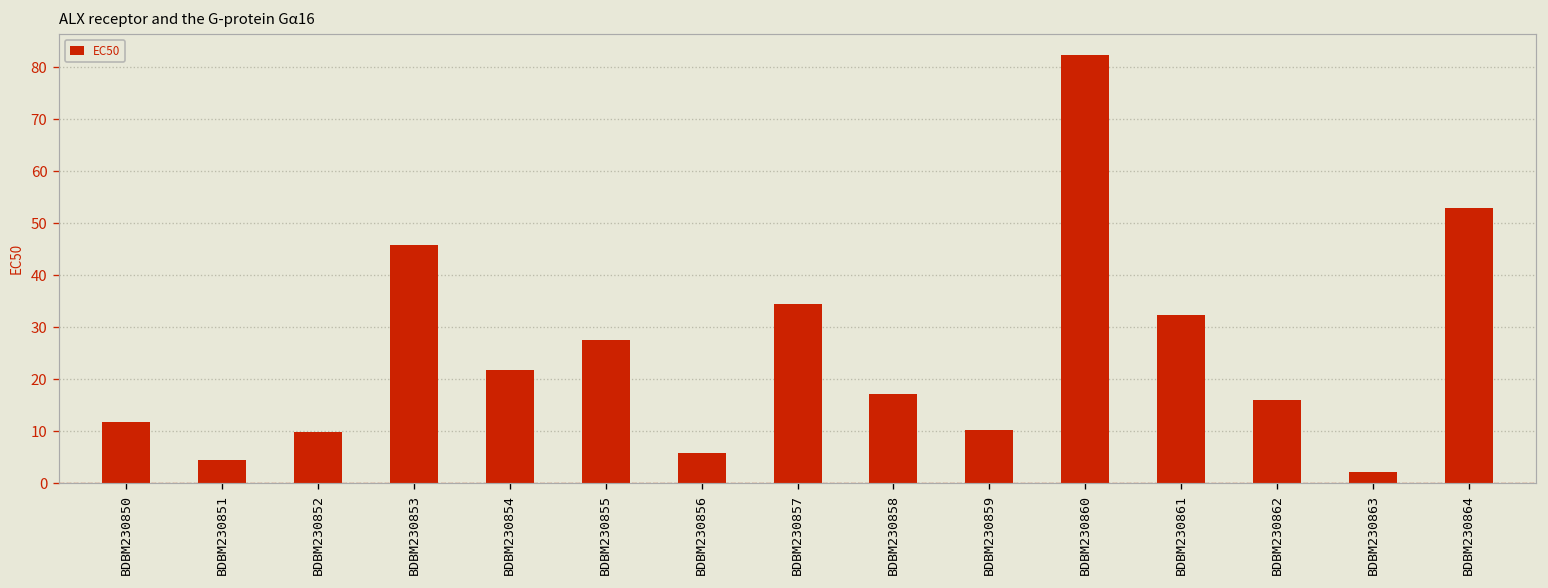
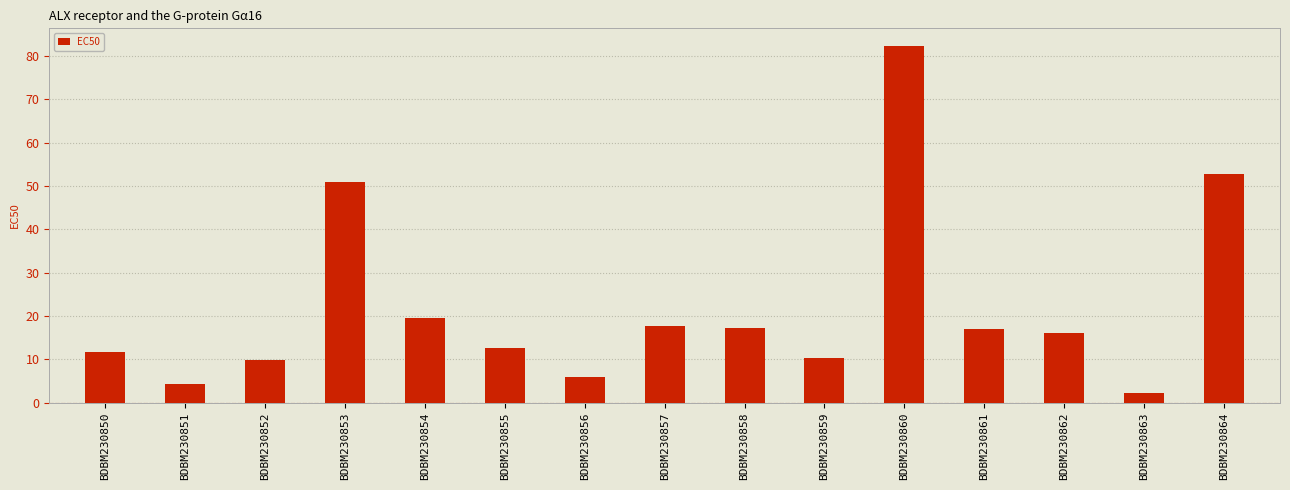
  {
    "BDBM230850": 12,
    "BDBM230851": 4,
    "BDBM230852": 10,
-   "BDBM230853": 46,
-   "BDBM230854": 22,
-   "BDBM230855": 28,
+   "BDBM230853": 51,
+   "BDBM230854": 20,
+   "BDBM230855": 13,
    "BDBM230856": 6,
-   "BDBM230857": 35,
+   "BDBM230857": 18,
    "BDBM230858": 17,
    "BDBM230859": 10,
    "BDBM230860": 82,
-   "BDBM230861": 32,
+   "BDBM230861": 17,
    "BDBM230862": 16,
    "BDBM230863": 2,
    "BDBM230864": 53
  }
